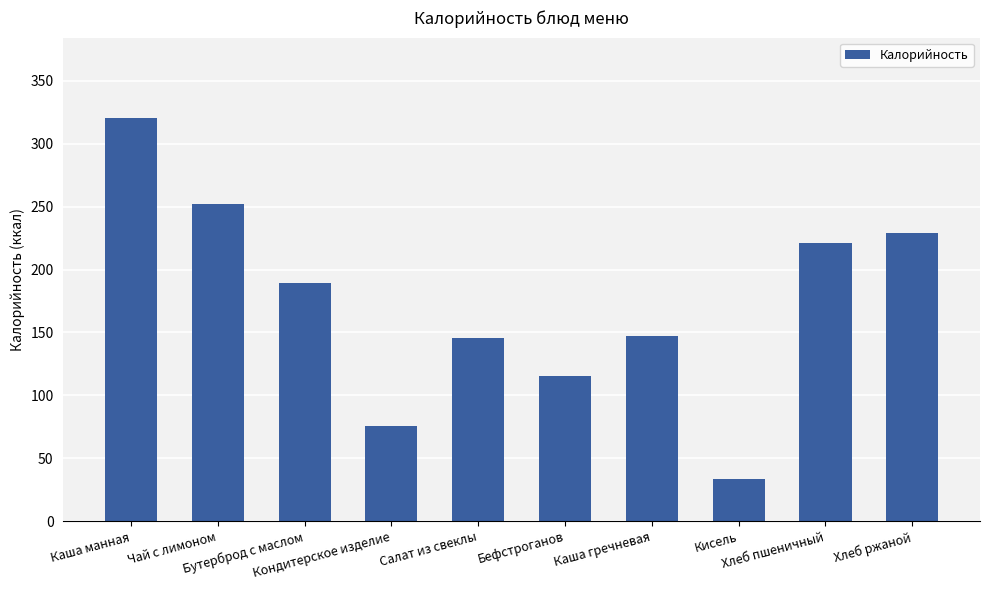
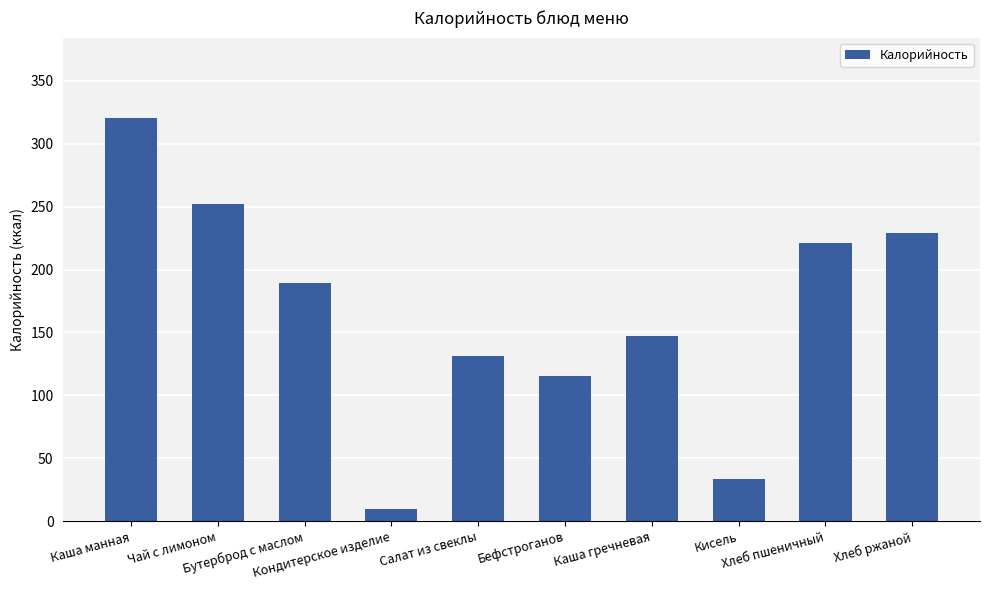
  {
    "Каша манная": 320,
    "Чай с лимоном": 252,
    "Бутерброд с маслом": 190,
-   "Кондитерское изделие": 76,
-   "Салат из свеклы": 146,
+   "Кондитерское изделие": 9,
+   "Салат из свеклы": 131,
    "Бефстроганов": 115,
    "Каша гречневая": 147,
    "Кисель": 34,
    "Хлеб пшеничный": 221,
    "Хлеб ржаной": 229
  }
